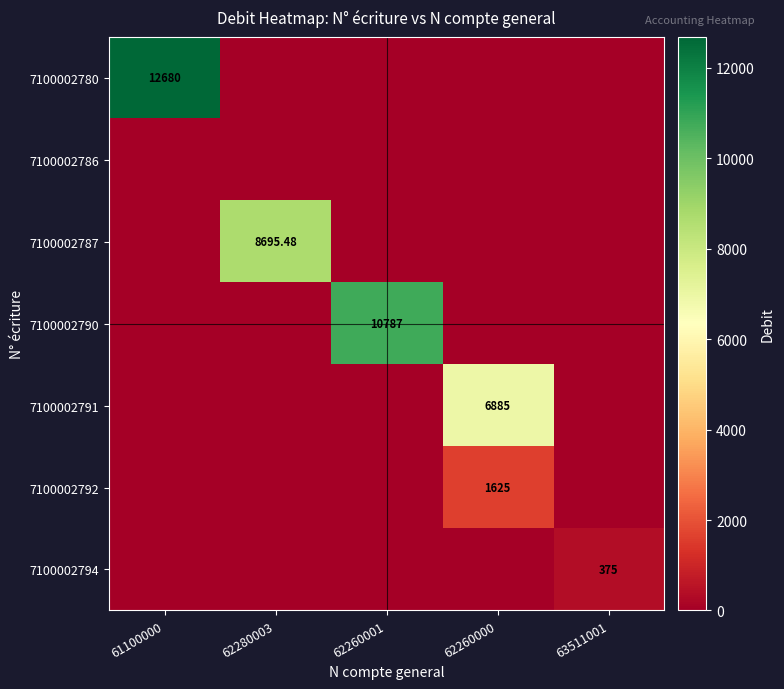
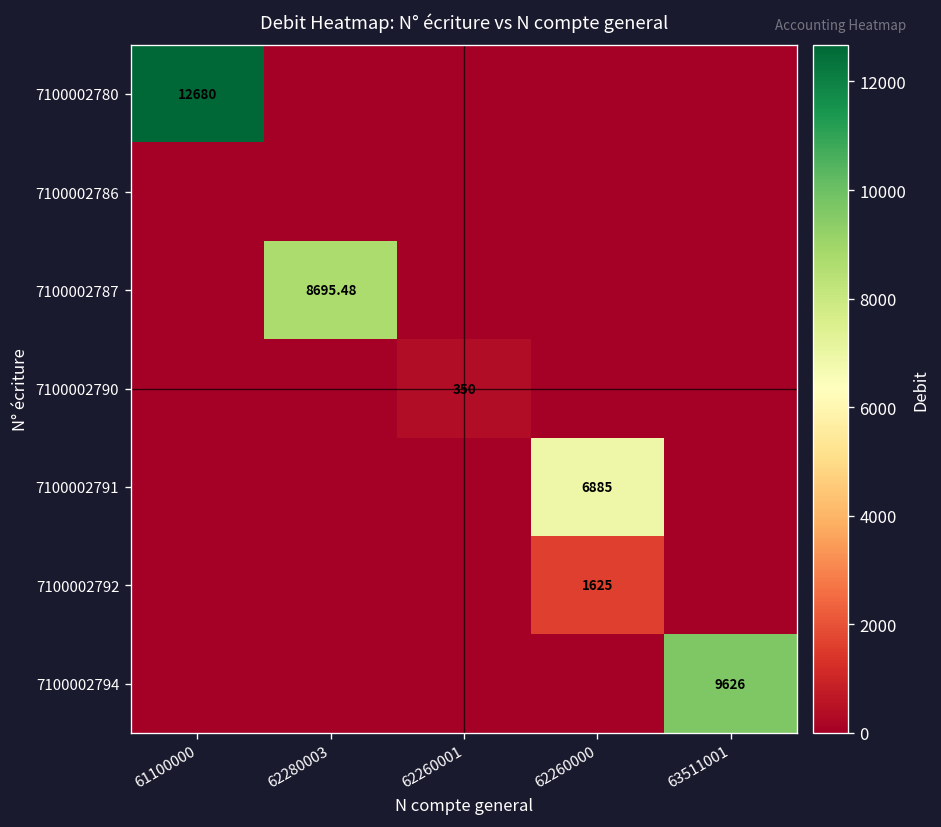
  {
    "7100002780": {
      "61100000": 12680
    },
    "7100002787": {
      "62280003": 8695.48
    },
    "7100002790": {
-     "62260001": 10787
+     "62260001": 350
    },
    "7100002791": {
      "62260000": 6885
    },
    "7100002792": {
      "62260000": 1625
    },
    "7100002794": {
-     "63511001": 375
+     "63511001": 9626
    }
  }
